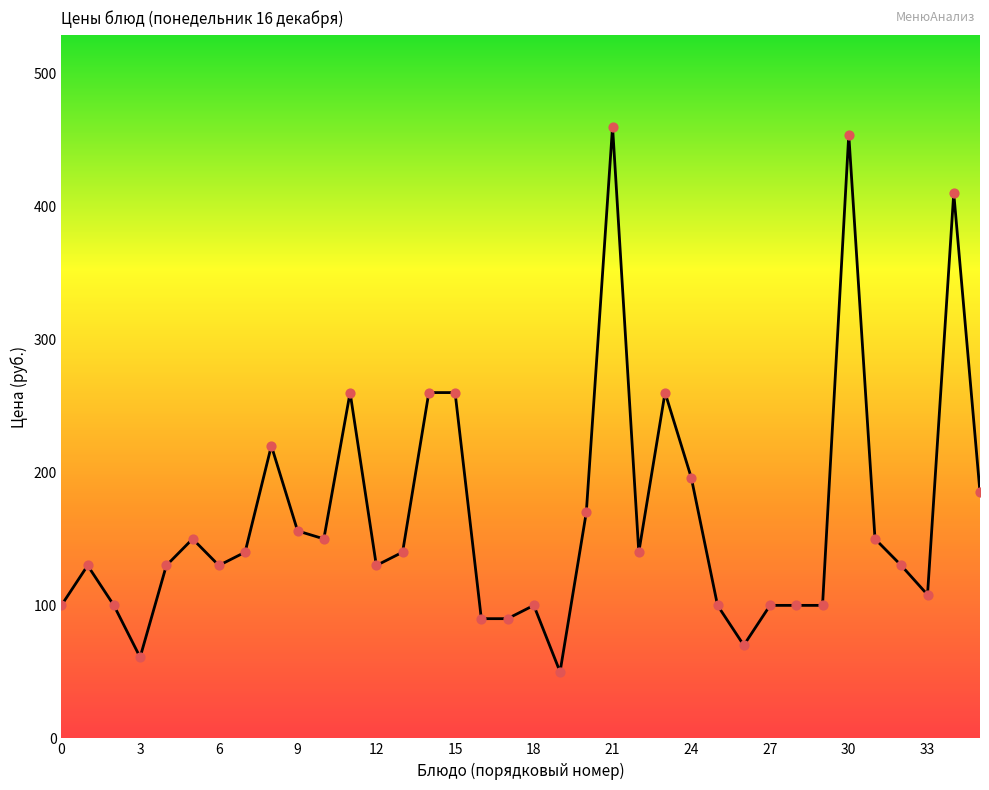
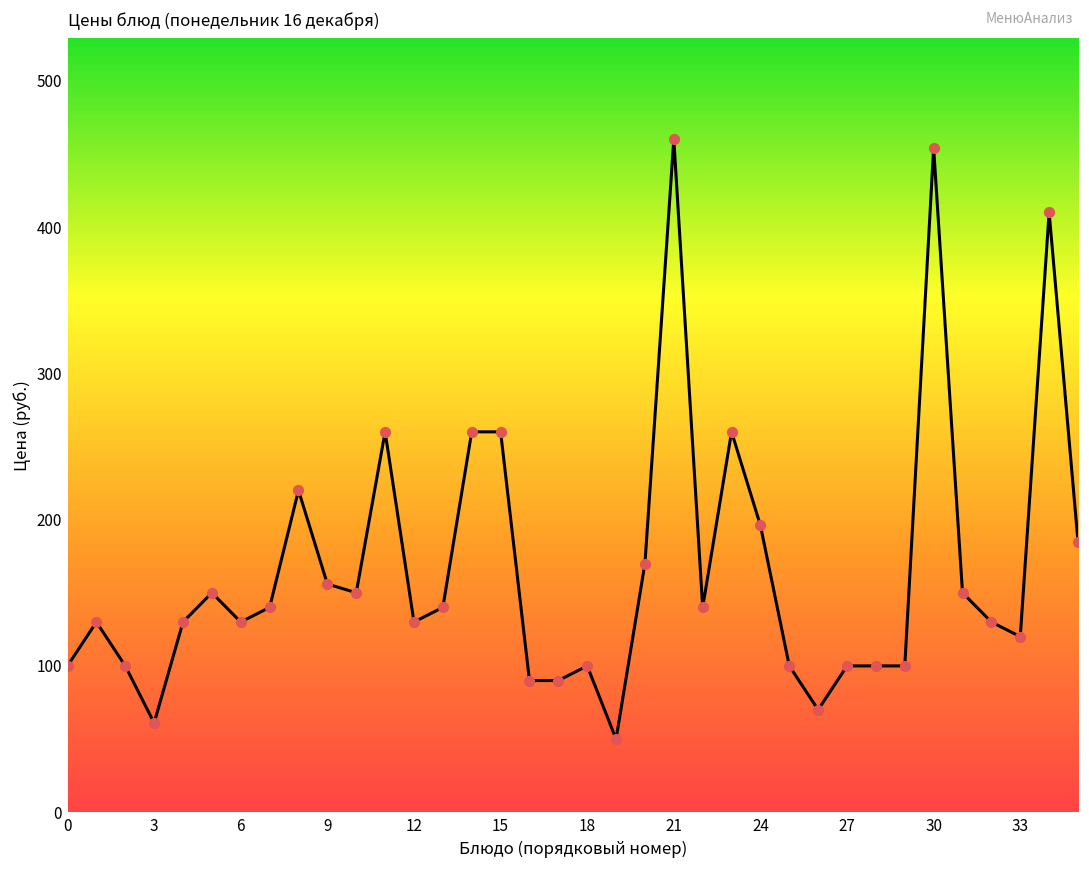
  {
    "0": 100,
    "3": 61,
    "6": 130,
    "9": 156,
    "12": 130,
    "15": 260,
    "18": 100,
    "21": 460,
    "24": 196,
    "27": 100,
    "30": 454,
-   "33": 108
+   "33": 120
  }
